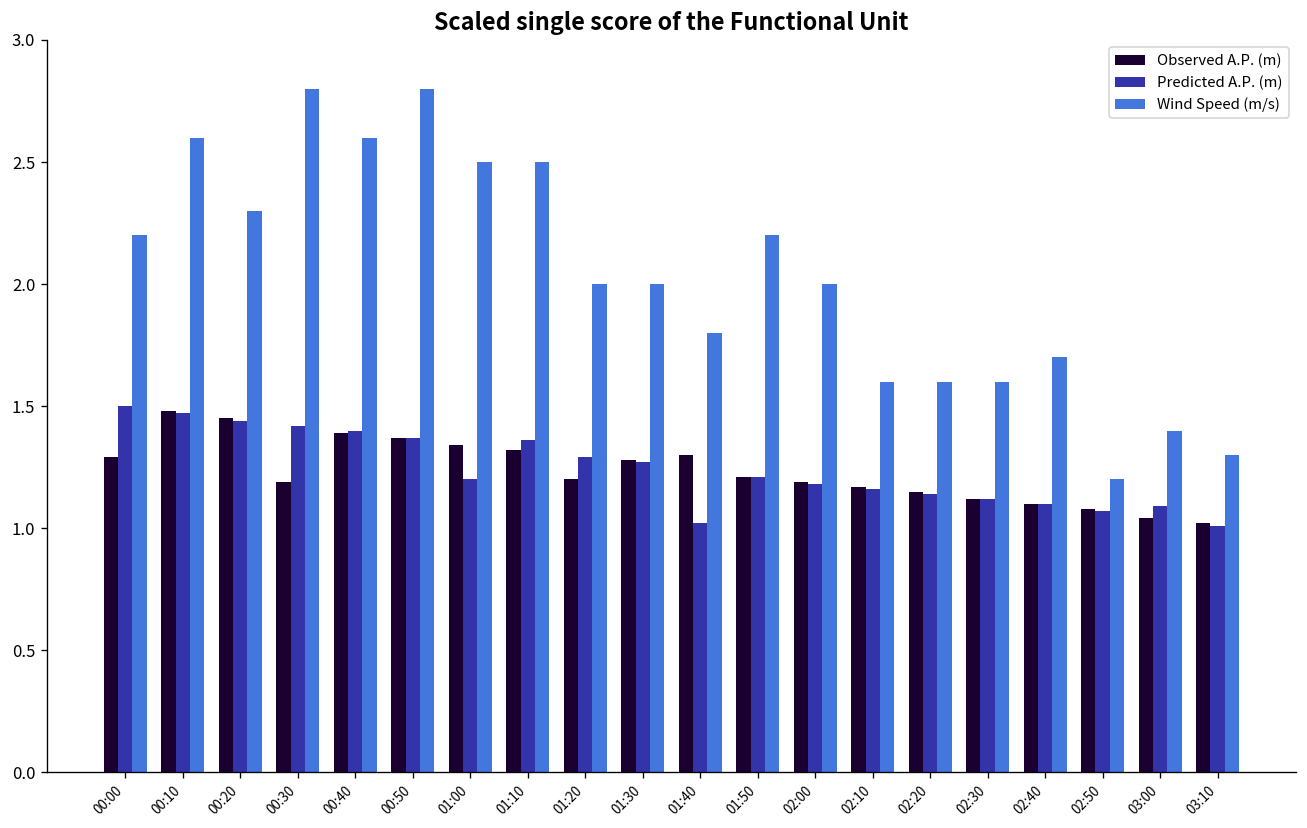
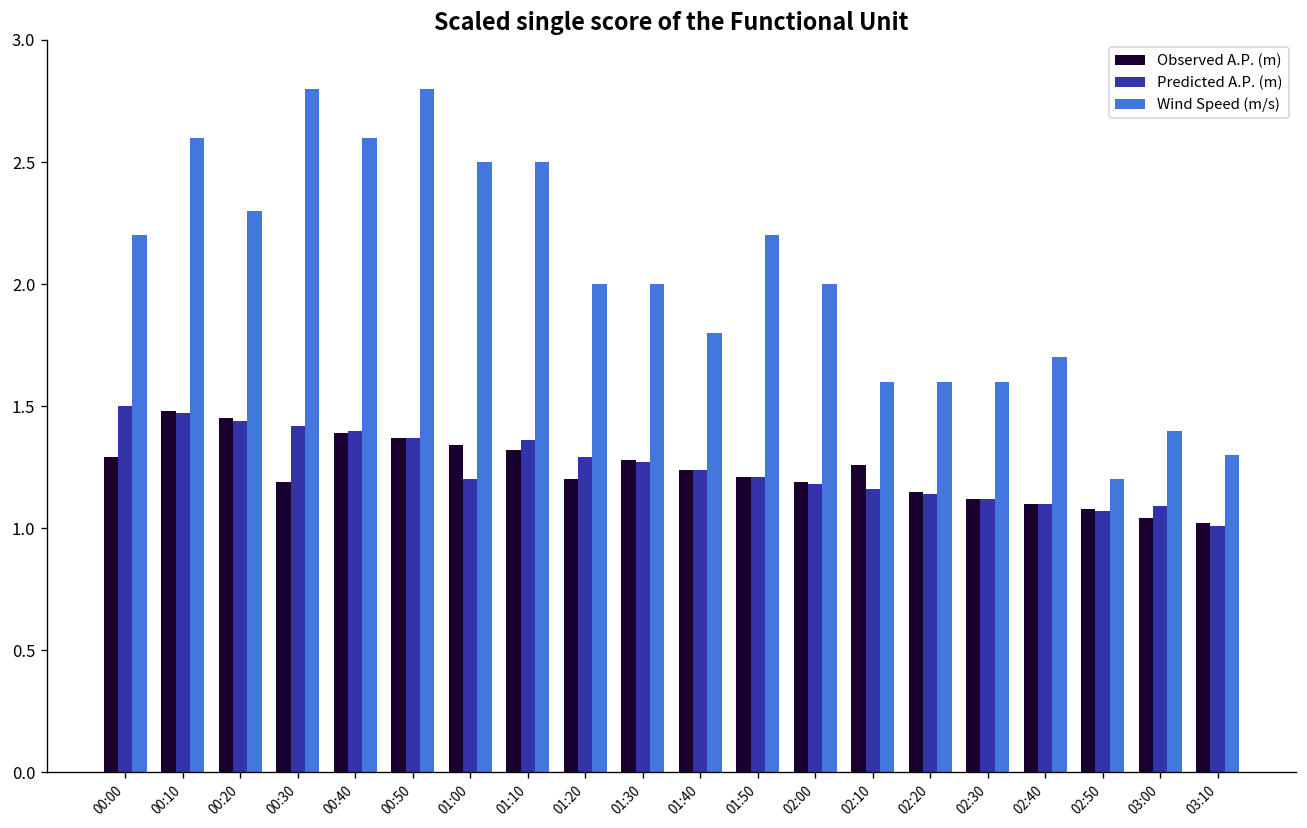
  {
    "Observed A.P. (m)": {
      "00:00": 1.29,
      "00:10": 1.48,
      "00:20": 1.45,
      "00:30": 1.19,
      "00:40": 1.39,
      "00:50": 1.37,
      "01:00": 1.34,
      "01:10": 1.32,
      "01:20": 1.20,
      "01:30": 1.28,
-     "01:40": 1.30,
+     "01:40": 1.24,
      "01:50": 1.21,
      "02:00": 1.19,
-     "02:10": 1.17,
+     "02:10": 1.26,
      "02:20": 1.15,
      "02:30": 1.12,
      "02:40": 1.10,
      "02:50": 1.08,
      "03:00": 1.04,
      "03:10": 1.02
    },
    "Predicted A.P. (m)": {
      "00:00": 1.50,
      "00:10": 1.47,
      "00:20": 1.44,
      "00:30": 1.42,
      "00:40": 1.40,
      "00:50": 1.37,
      "01:00": 1.20,
      "01:10": 1.36,
      "01:20": 1.29,
      "01:30": 1.27,
-     "01:40": 1.02,
+     "01:40": 1.24,
      "01:50": 1.21,
      "02:00": 1.18,
      "02:10": 1.16,
      "02:20": 1.14,
      "02:30": 1.12,
      "02:40": 1.10,
      "02:50": 1.07,
      "03:00": 1.09,
      "03:10": 1.01
    },
    "Wind Speed (m/s)": {
      "00:00": 2.20,
      "00:10": 2.60,
      "00:20": 2.30,
      "00:30": 2.80,
      "00:40": 2.60,
      "00:50": 2.80,
      "01:00": 2.50,
      "01:10": 2.50,
      "01:20": 2.00,
      "01:30": 2.00,
      "01:40": 1.80,
      "01:50": 2.20,
      "02:00": 2.00,
      "02:10": 1.60,
      "02:20": 1.60,
      "02:30": 1.60,
      "02:40": 1.70,
      "02:50": 1.20,
      "03:00": 1.40,
      "03:10": 1.30
    }
  }
